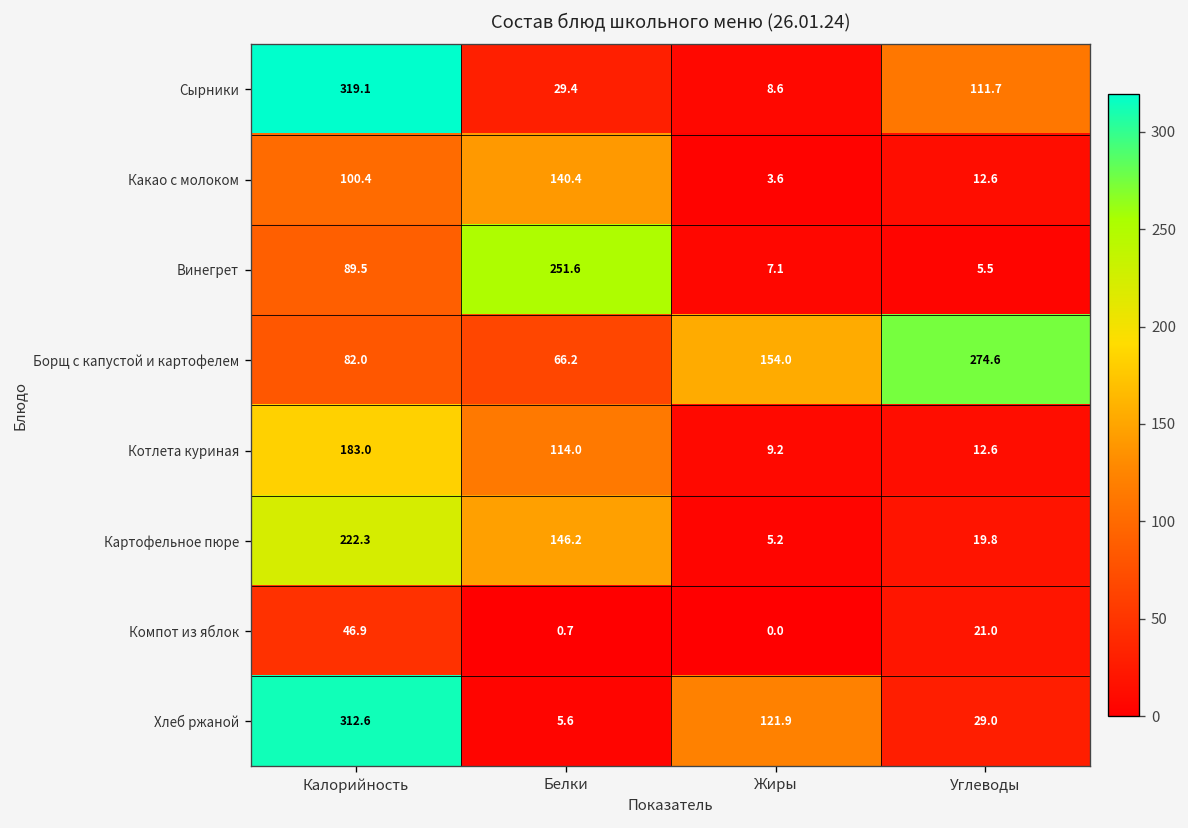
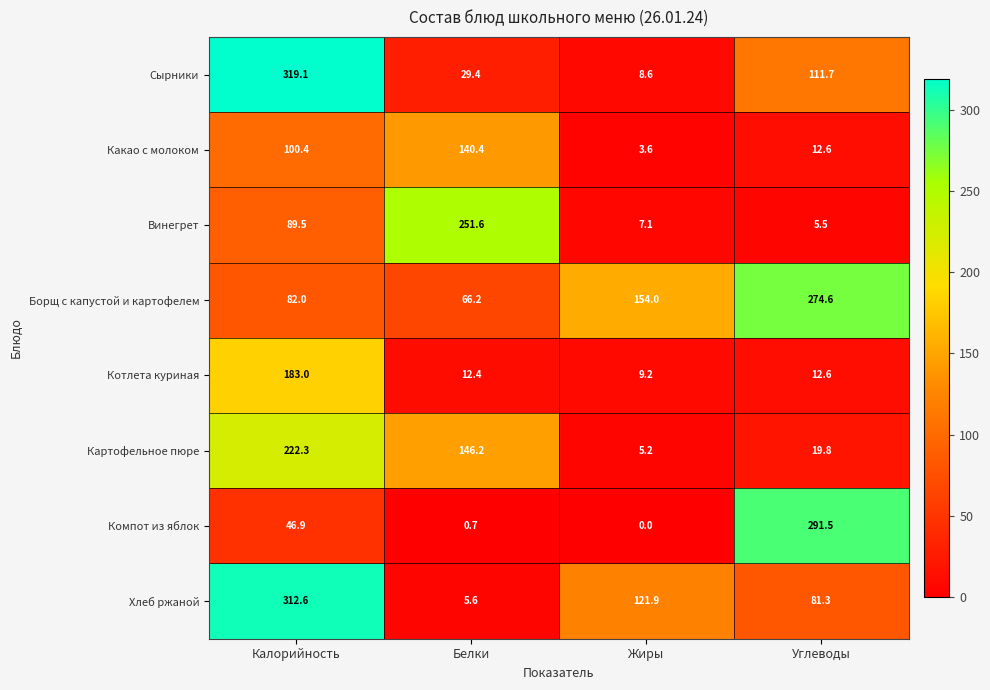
  {
    "Сырники": {
      "Калорийность": 319.1,
      "Белки": 29.4,
      "Жиры": 8.6,
      "Углеводы": 111.7
    },
    "Какао с молоком": {
      "Калорийность": 100.4,
      "Белки": 140.4,
      "Жиры": 3.6,
      "Углеводы": 12.6
    },
    "Винегрет": {
      "Калорийность": 89.5,
      "Белки": 251.6,
      "Жиры": 7.1,
      "Углеводы": 5.5
    },
    "Борщ с капустой и картофелем": {
      "Калорийность": 82.0,
      "Белки": 66.2,
      "Жиры": 154.0,
      "Углеводы": 274.6
    },
    "Котлета куриная": {
      "Калорийность": 183.0,
-     "Белки": 114.0,
+     "Белки": 12.4,
      "Жиры": 9.2,
      "Углеводы": 12.6
    },
    "Картофельное пюре": {
      "Калорийность": 222.3,
      "Белки": 146.2,
      "Жиры": 5.2,
      "Углеводы": 19.8
    },
    "Компот из яблок": {
      "Калорийность": 46.9,
      "Белки": 0.7,
      "Жиры": 0.0,
-     "Углеводы": 21.0
+     "Углеводы": 291.5
    },
    "Хлеб ржаной": {
      "Калорийность": 312.6,
      "Белки": 5.6,
      "Жиры": 121.9,
-     "Углеводы": 29.0
+     "Углеводы": 81.3
    }
  }
